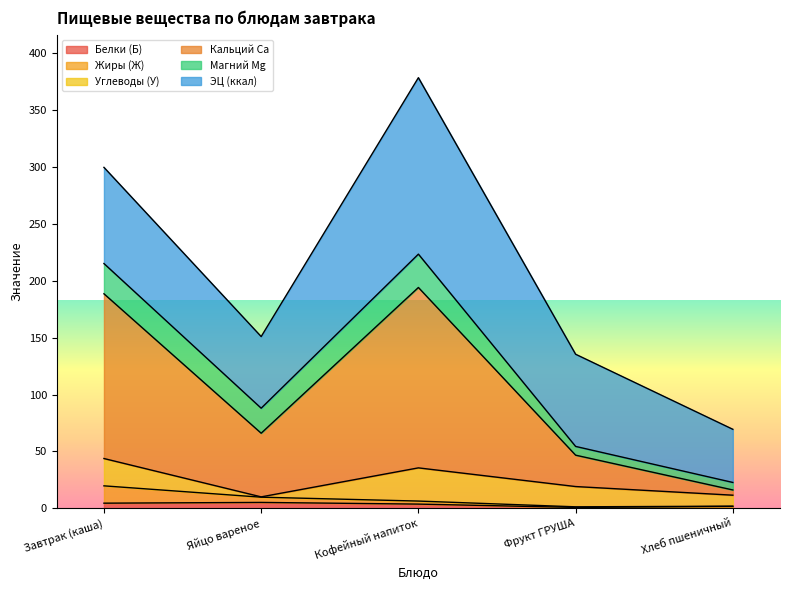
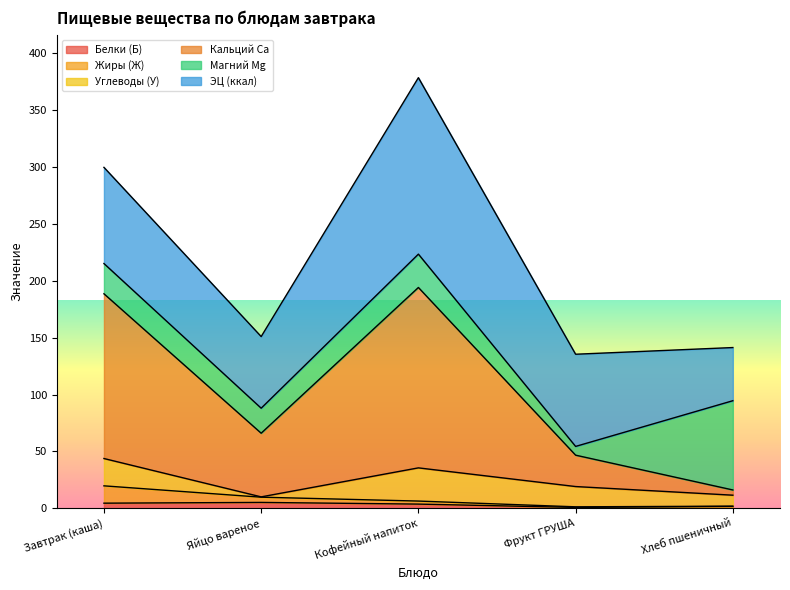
  {
    "Магний Mg": {
      "Завтрак (каша)": 27,
      "Яйцо вареное": 22,
      "Кофейный напиток": 29,
      "Фрукт ГРУША": 8,
-     "Хлеб пшеничный": 7
+     "Хлеб пшеничный": 79
    },
    "ЭЦ (ккал)": {
      "Завтрак (каша)": 85,
      "Яйцо вареное": 63,
      "Кофейный напиток": 155,
      "Фрукт ГРУША": 81,
      "Хлеб пшеничный": 47
    }
  }
